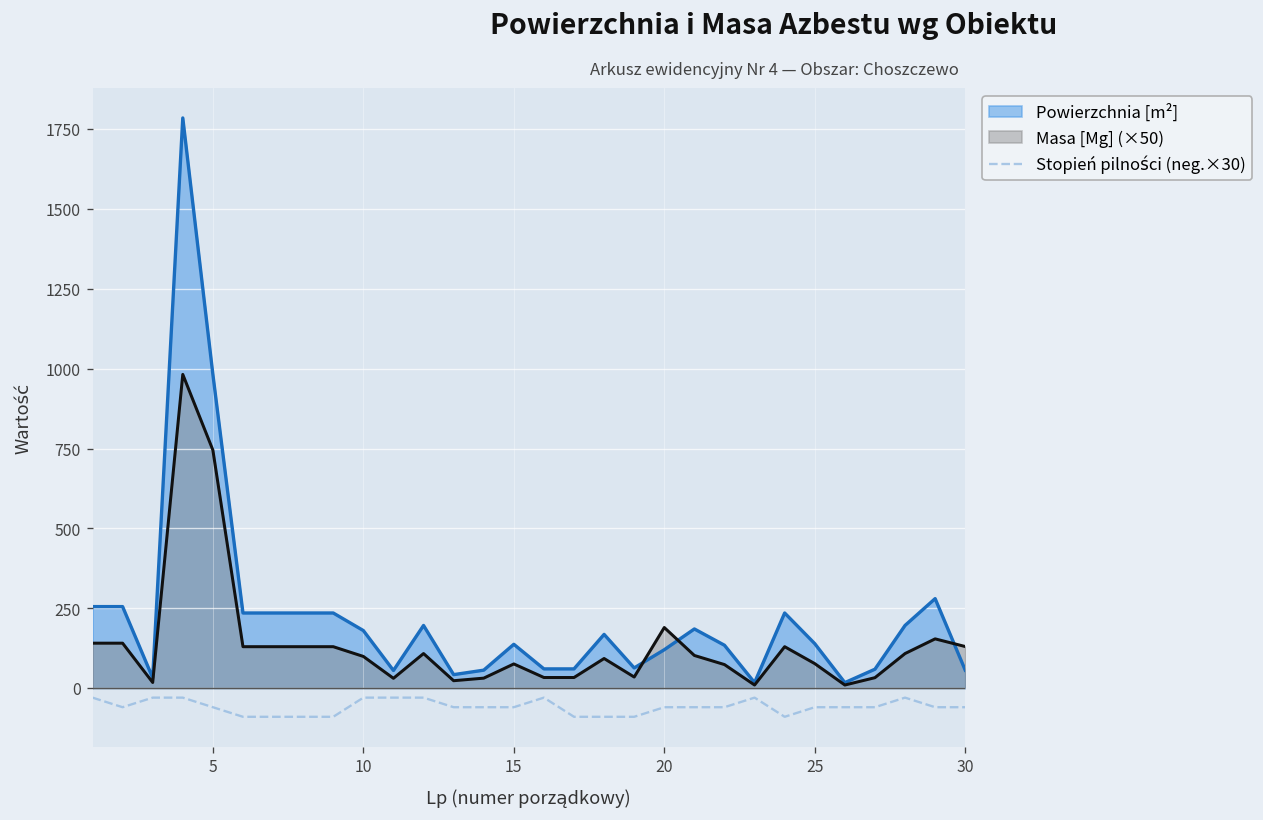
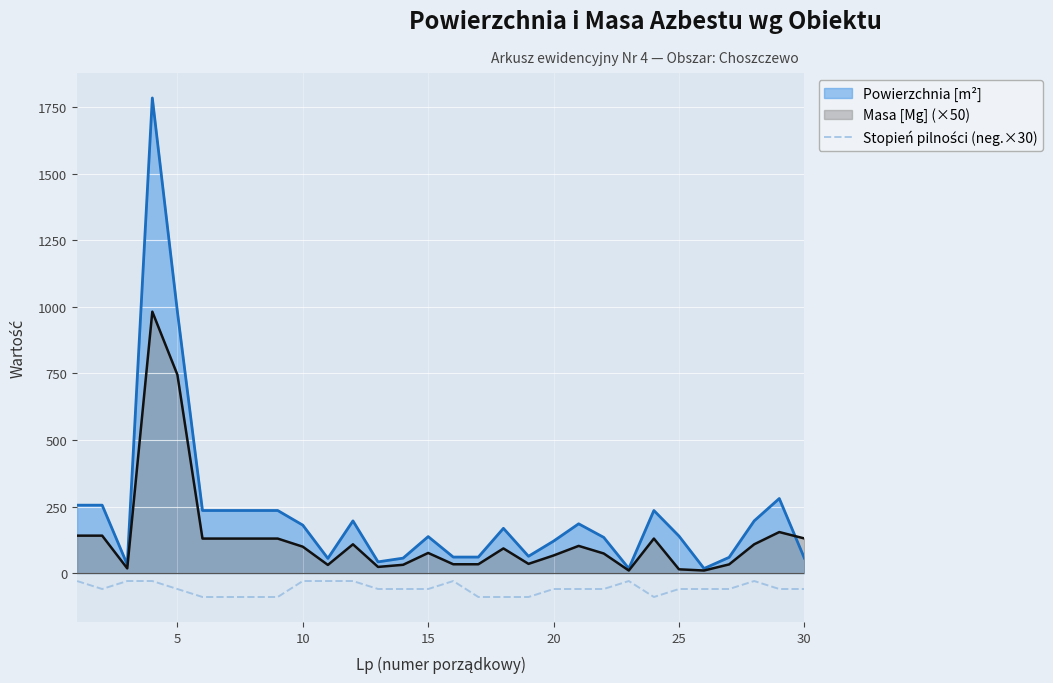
  {
    "Masa [Mg] (×50)": {
      "5": 750,
      "10": 100,
      "15": 80,
-     "20": 190,
-     "25": 80,
+     "20": 70,
+     "25": 10,
      "30": 130
    }
  }
